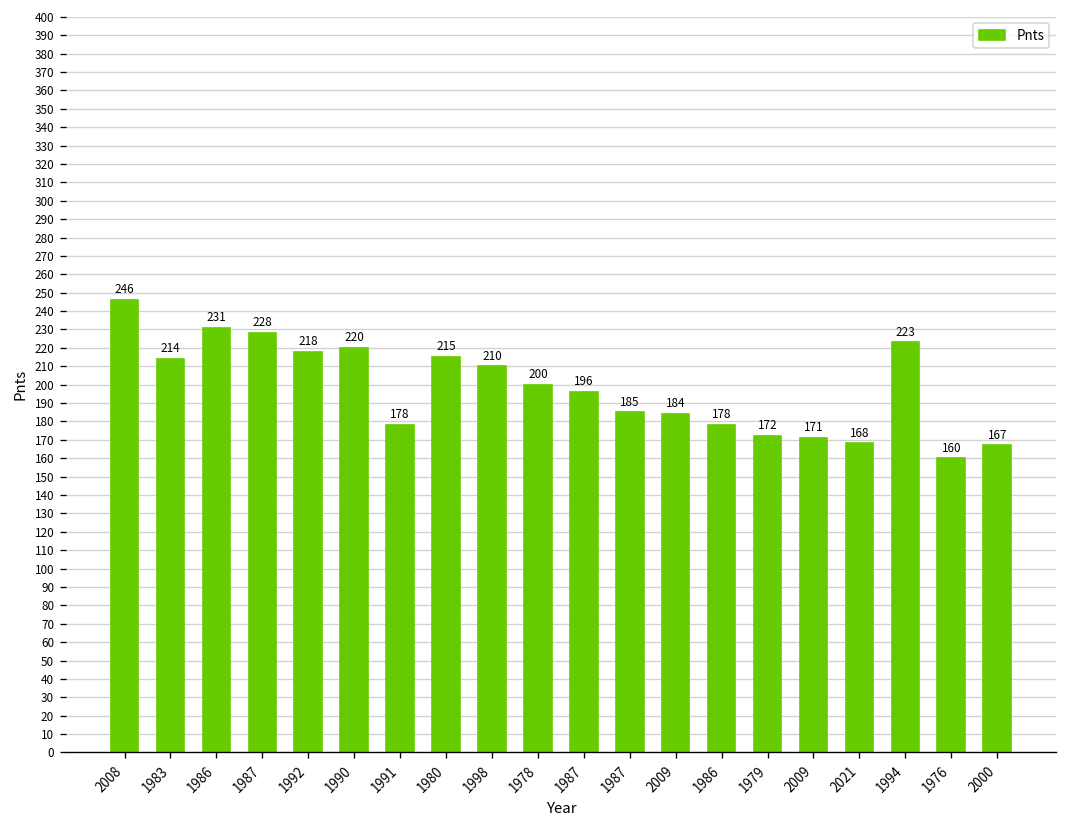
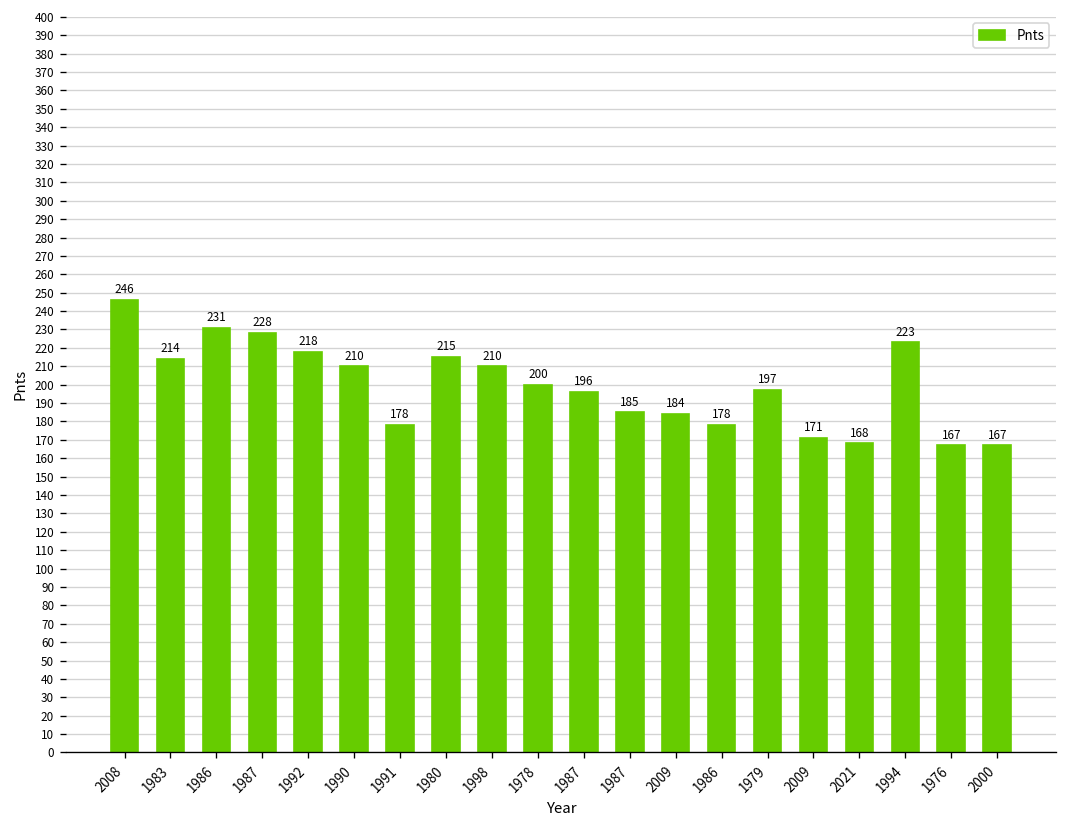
  {
    "2008": 246,
    "1983": 214,
    "1992": 218,
-   "1990": 220,
+   "1990": 210,
    "1991": 178,
    "1980": 215,
    "1998": 210,
    "1978": 200,
-   "1979": 172,
+   "1979": 197,
    "2021": 168,
    "1994": 223,
-   "1976": 160,
+   "1976": 167,
    "2000": 167
  }
